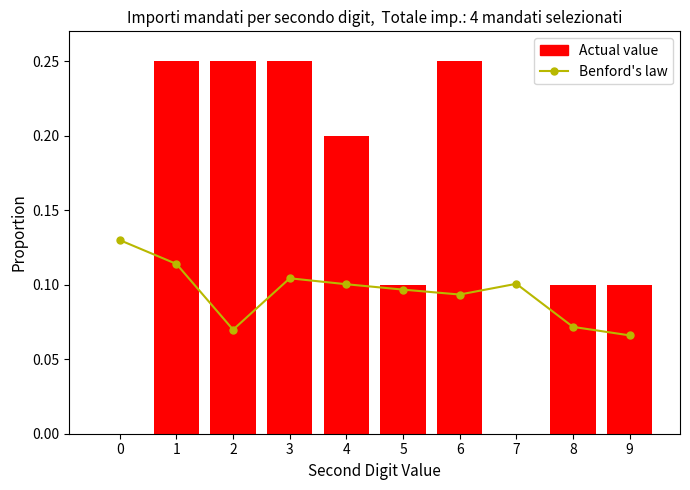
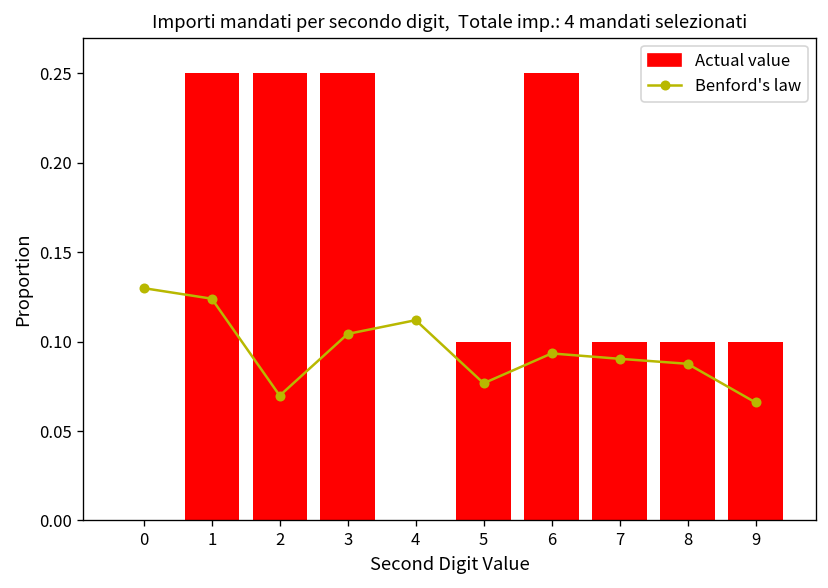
  {
    "Benford's law": {
      "0": 0.130,
-     "1": 0.114,
+     "1": 0.124,
      "2": 0.070,
      "3": 0.104,
-     "4": 0.100,
-     "5": 0.097,
+     "4": 0.112,
+     "5": 0.077,
      "6": 0.093,
-     "7": 0.101,
-     "8": 0.072,
+     "7": 0.090,
+     "8": 0.088,
      "9": 0.066
    },
    "Actual value": {
      "0": 0.0,
      "1": 0.250,
      "2": 0.250,
      "3": 0.250,
-     "4": 0.2,
+     "4": 0.0,
      "5": 0.1,
      "6": 0.250,
-     "7": 0.0,
+     "7": 0.1,
      "8": 0.1,
      "9": 0.1
    }
  }
